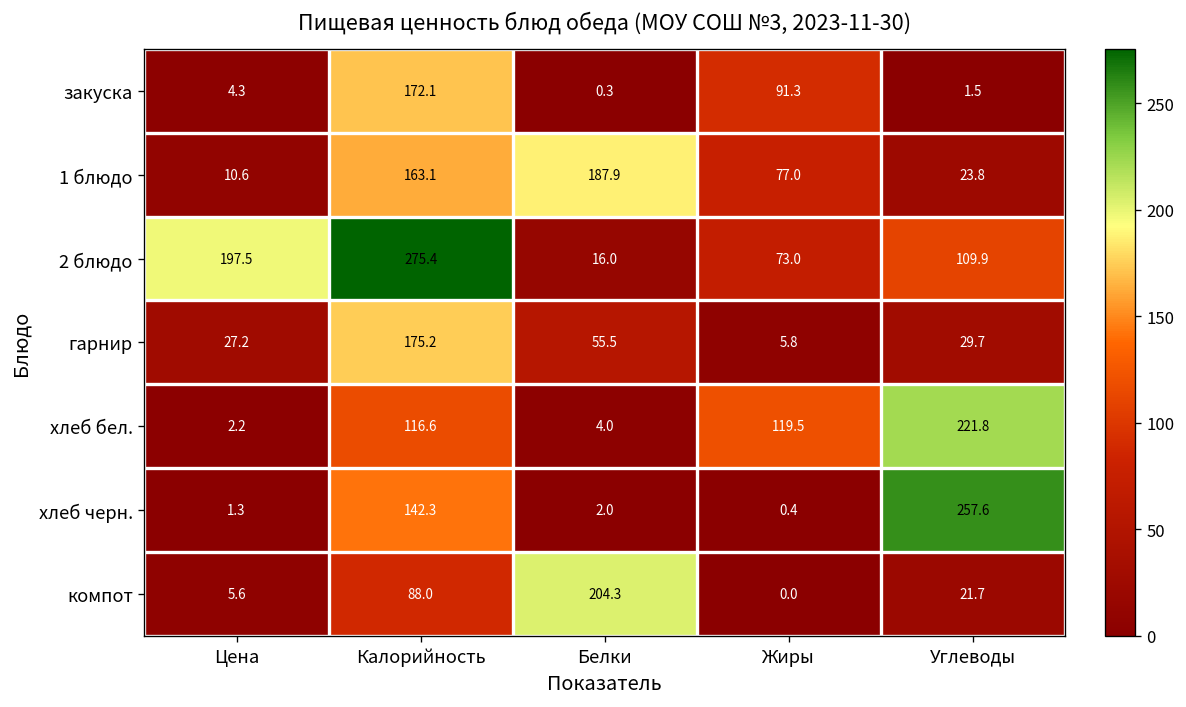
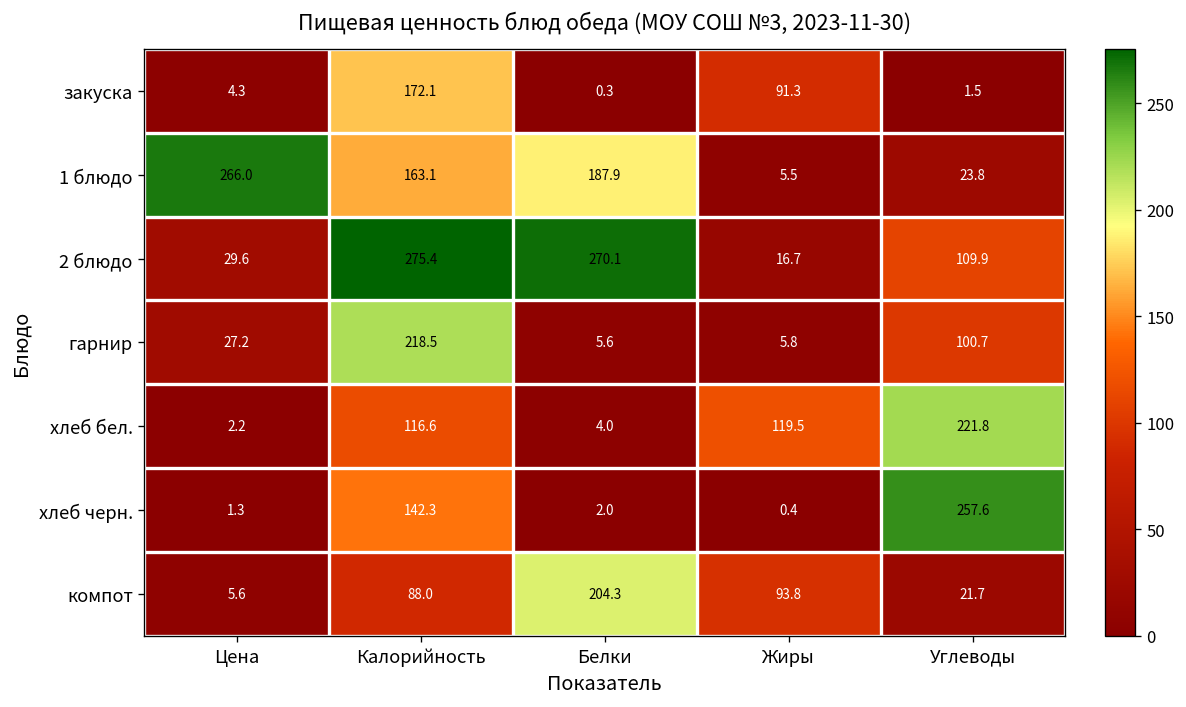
  {
    "закуска": {
      "Цена": 4.3,
      "Калорийность": 172.1,
      "Белки": 0.3,
      "Жиры": 91.3,
      "Углеводы": 1.5
    },
    "1 блюдо": {
-     "Цена": 10.6,
+     "Цена": 266.0,
      "Калорийность": 163.1,
      "Белки": 187.9,
-     "Жиры": 77.0,
+     "Жиры": 5.5,
      "Углеводы": 23.8
    },
    "2 блюдо": {
-     "Цена": 197.5,
+     "Цена": 29.6,
      "Калорийность": 275.4,
-     "Белки": 16.0,
-     "Жиры": 73.0,
+     "Белки": 270.1,
+     "Жиры": 16.7,
      "Углеводы": 109.9
    },
    "гарнир": {
      "Цена": 27.2,
-     "Калорийность": 175.2,
-     "Белки": 55.5,
+     "Калорийность": 218.5,
+     "Белки": 5.6,
      "Жиры": 5.8,
-     "Углеводы": 29.7
+     "Углеводы": 100.7
    },
    "хлеб бел.": {
      "Цена": 2.2,
      "Калорийность": 116.6,
      "Белки": 4.0,
      "Жиры": 119.5,
      "Углеводы": 221.8
    },
    "хлеб черн.": {
      "Цена": 1.3,
      "Калорийность": 142.3,
      "Белки": 2.0,
      "Жиры": 0.4,
      "Углеводы": 257.6
    },
    "компот": {
      "Цена": 5.6,
      "Калорийность": 88.0,
      "Белки": 204.3,
-     "Жиры": 0.0,
+     "Жиры": 93.8,
      "Углеводы": 21.7
    }
  }
